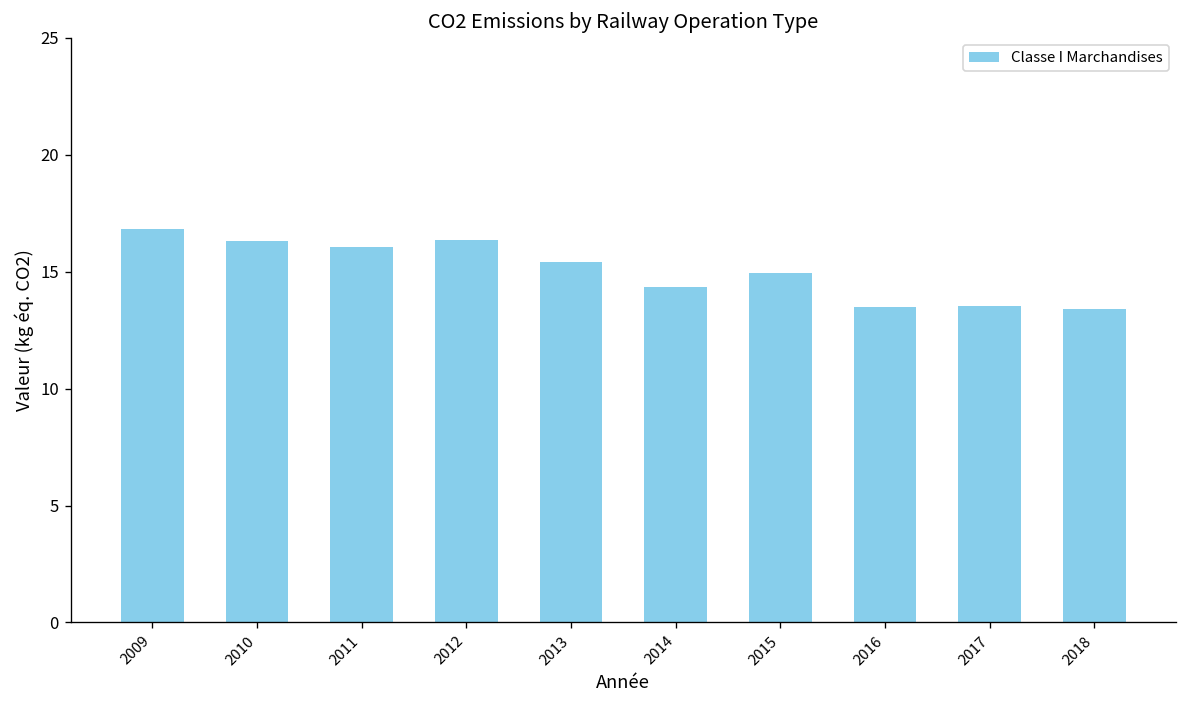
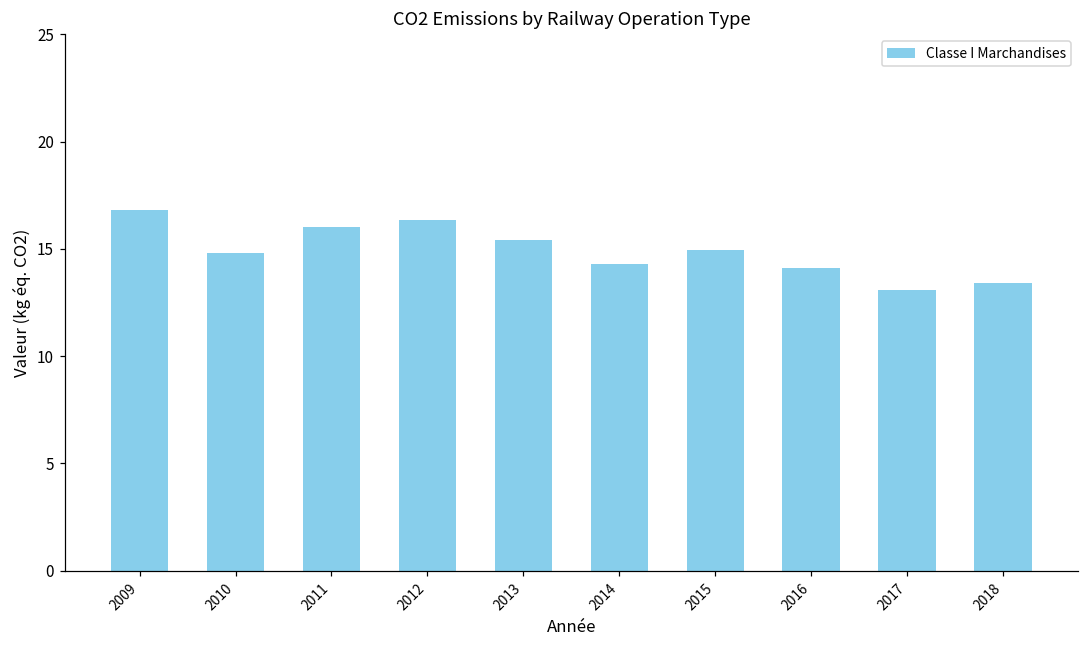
  {
    "2009": 16.8,
-   "2010": 16.3,
+   "2010": 14.8,
    "2011": 16.0,
    "2012": 16.4,
    "2013": 15.4,
    "2014": 14.3,
    "2015": 14.9,
-   "2016": 13.5,
-   "2017": 13.5,
+   "2016": 14.1,
+   "2017": 13.1,
    "2018": 13.4
  }
